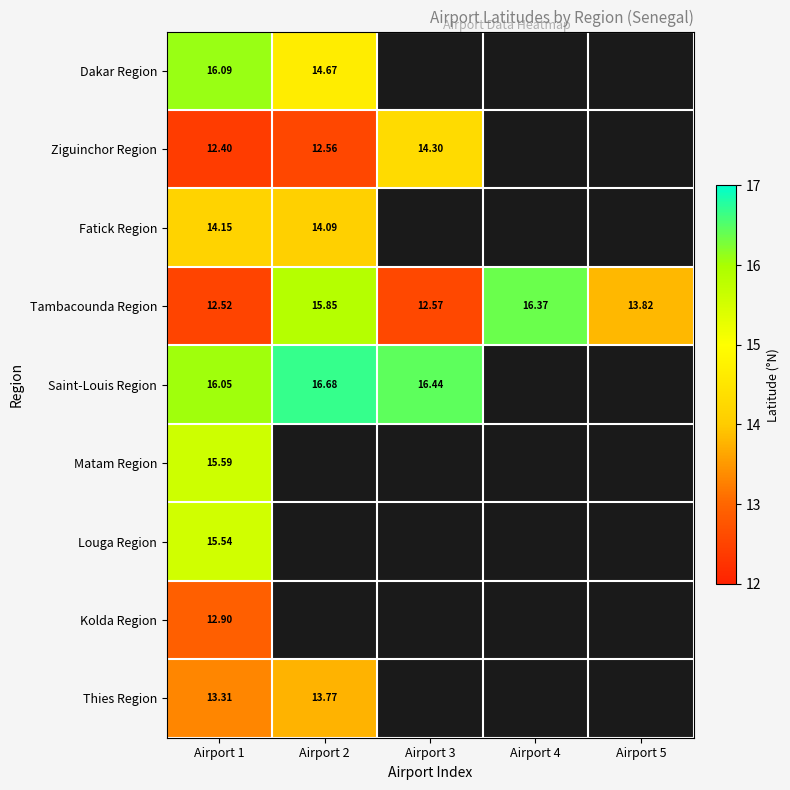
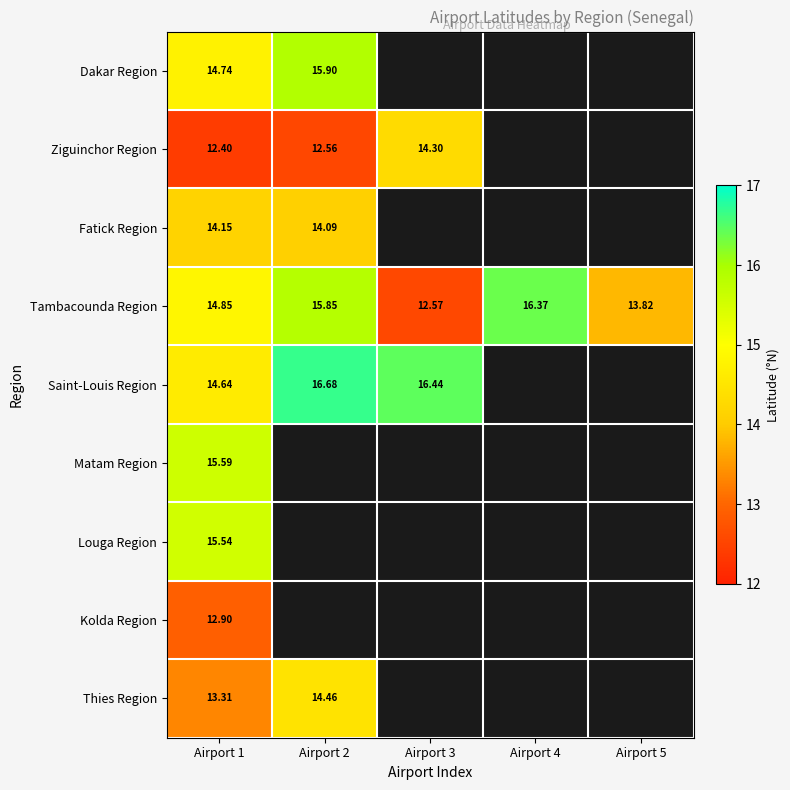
  {
    "Dakar Region": {
-     "Airport 1": 16.09,
-     "Airport 2": 14.67
+     "Airport 1": 14.74,
+     "Airport 2": 15.90
    },
    "Ziguinchor Region": {
      "Airport 1": 12.40,
      "Airport 2": 12.56,
      "Airport 3": 14.30
    },
    "Fatick Region": {
      "Airport 1": 14.15,
      "Airport 2": 14.09
    },
    "Tambacounda Region": {
-     "Airport 1": 12.52,
+     "Airport 1": 14.85,
      "Airport 2": 15.85,
      "Airport 3": 12.57,
      "Airport 4": 16.37,
      "Airport 5": 13.82
    },
    "Saint-Louis Region": {
-     "Airport 1": 16.05,
+     "Airport 1": 14.64,
      "Airport 2": 16.68,
      "Airport 3": 16.44
    },
    "Matam Region": {
      "Airport 1": 15.59
    },
    "Louga Region": {
      "Airport 1": 15.54
    },
    "Kolda Region": {
      "Airport 1": 12.90
    },
    "Thies Region": {
      "Airport 1": 13.31,
-     "Airport 2": 13.77
+     "Airport 2": 14.46
    }
  }
